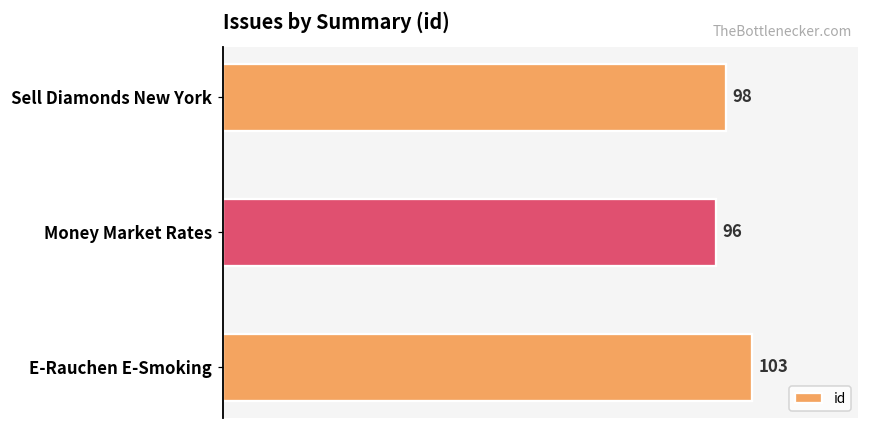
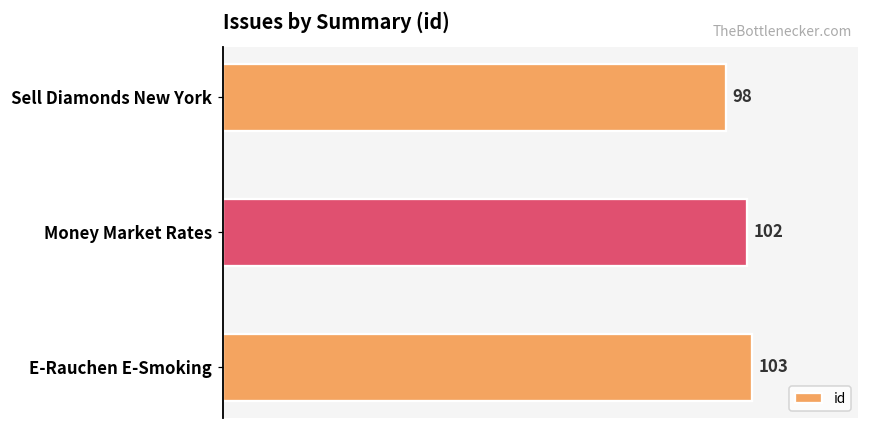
  {
    "Sell Diamonds New York": 98,
-   "Money Market Rates": 96,
+   "Money Market Rates": 102,
    "E-Rauchen E-Smoking": 103
  }
